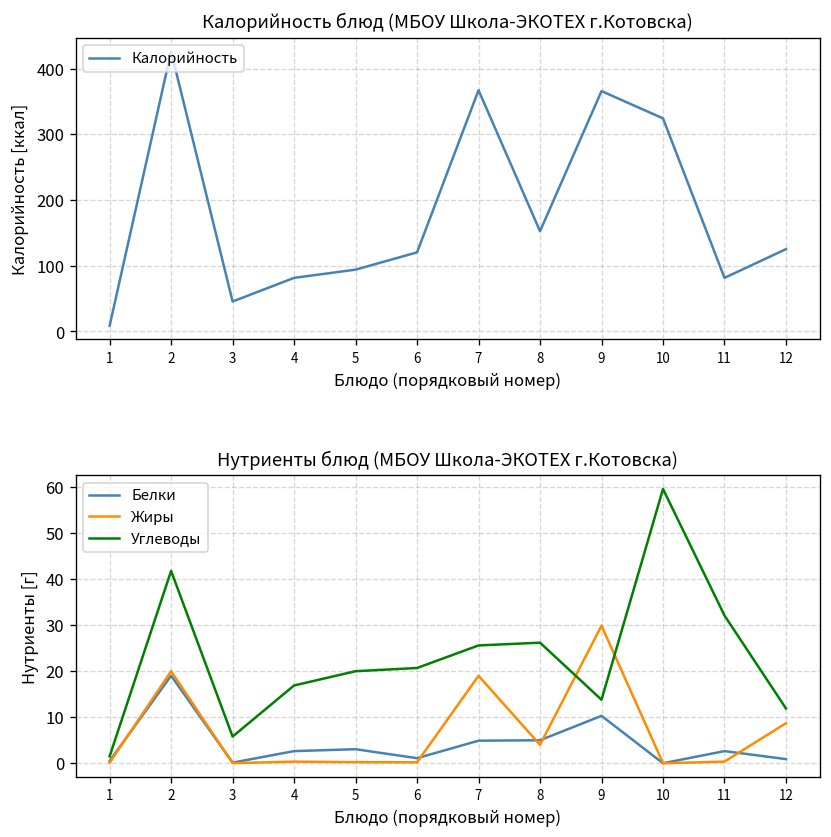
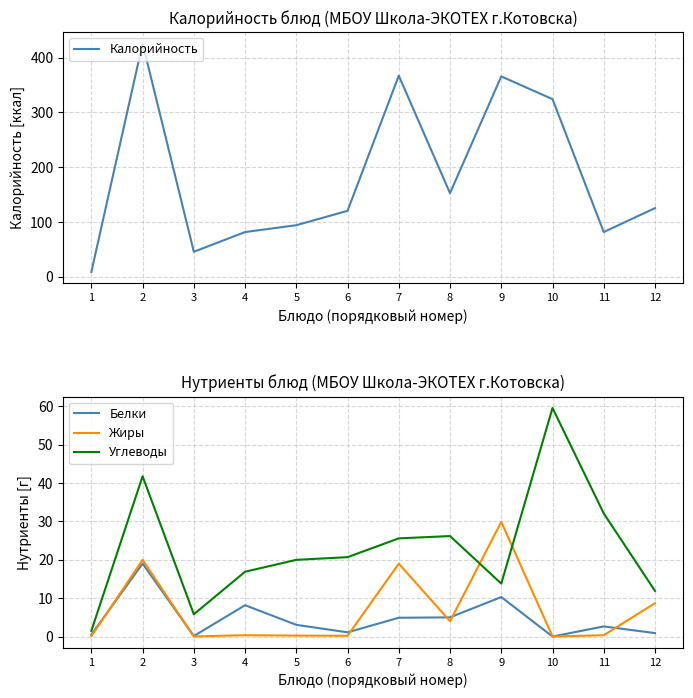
  {
    "Калорийность блюд (МБОУ Школа-ЭКОТЕХ г.Котовска)": {
      "1": 10,
      "3": 50,
      "4": 80,
      "5": 90,
      "6": 120,
      "7": 370,
      "8": 150,
      "9": 370,
      "10": 320,
      "11": 80,
      "12": 130
    },
    "Нутриенты блюд (МБОУ Школа-ЭКОТЕХ г.Котовска)": {
      "Белки": {
        "2": 19,
-       "4": 3,
+       "4": 8,
        "5": 3,
        "6": 1,
        "7": 5,
        "8": 5,
        "9": 10,
        "11": 3,
        "12": 1
      },
      "Жиры": {
        "2": 20,
        "4": 0,
        "5": 0,
        "6": 0,
        "7": 19,
        "8": 4,
        "9": 30,
        "11": 0,
        "12": 9
      },
      "Углеводы": {
        "1": 2,
        "2": 42,
        "3": 6,
        "4": 17,
        "5": 20,
        "6": 21,
        "7": 26,
        "8": 26,
        "9": 14,
        "10": 60,
        "11": 32,
        "12": 12
      }
    }
  }
